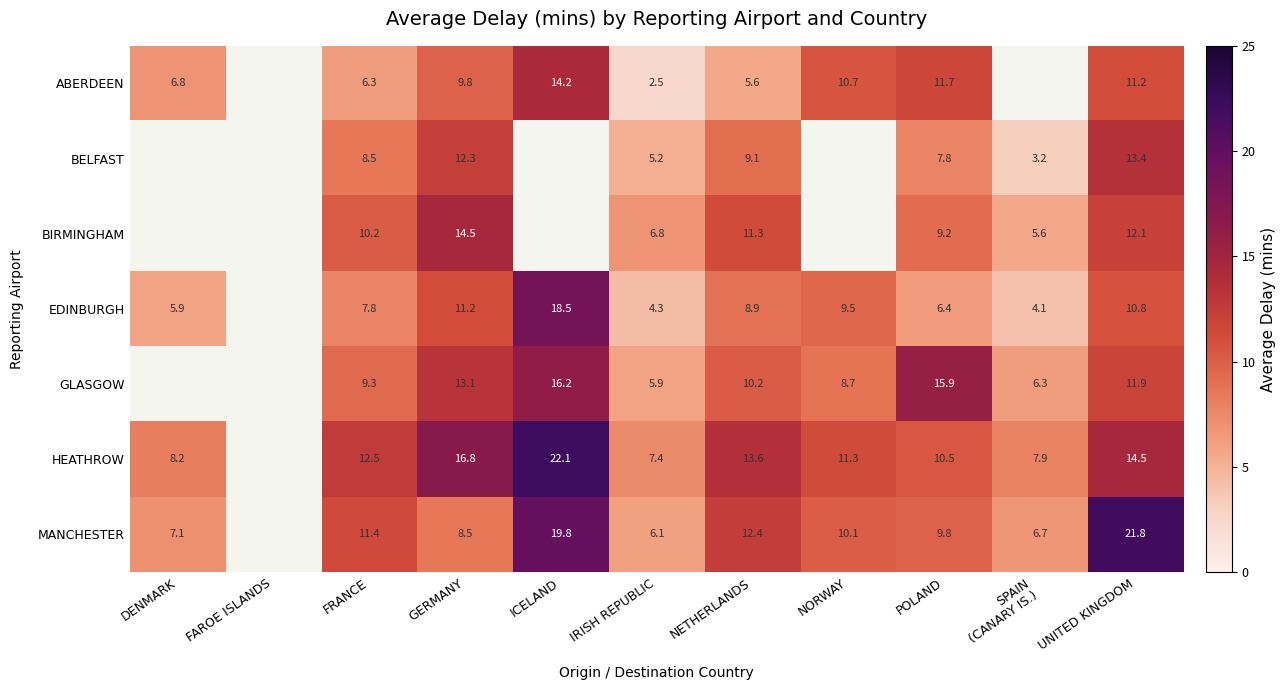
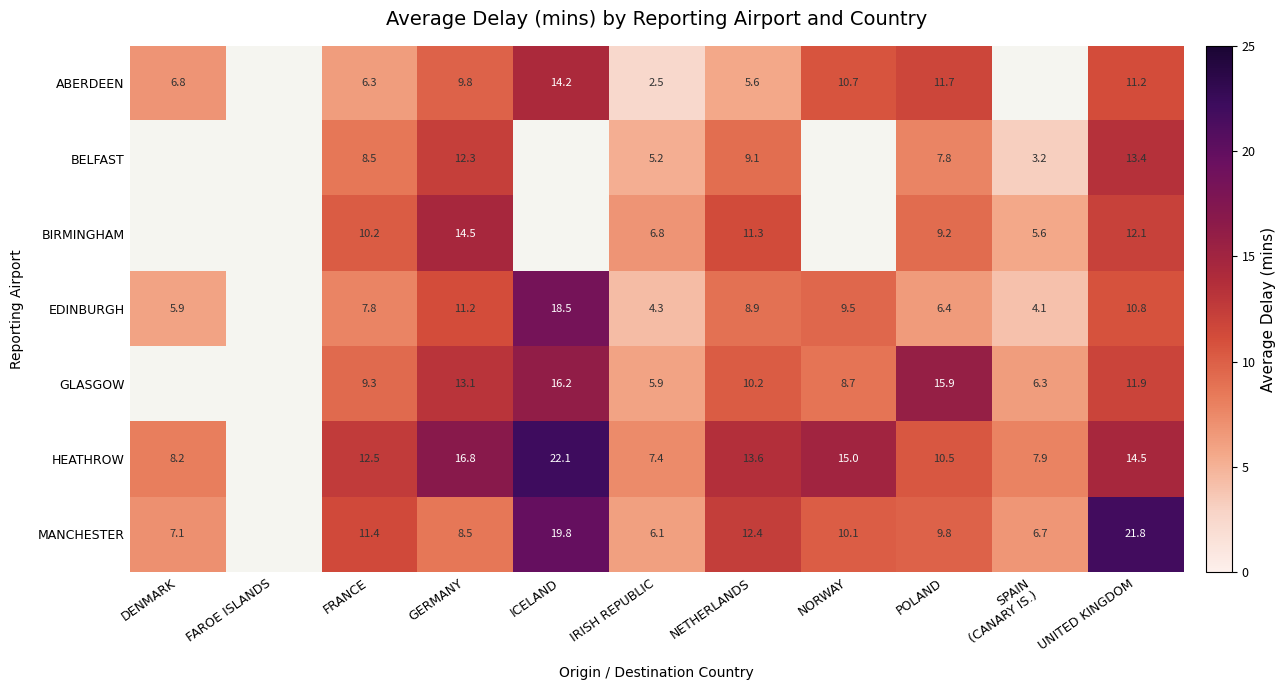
  {
    "ABERDEEN": {
      "DENMARK": 6.8,
      "FRANCE": 6.3,
      "GERMANY": 9.8,
      "ICELAND": 14.2,
      "IRISH REPUBLIC": 2.5,
      "NETHERLANDS": 5.6,
      "NORWAY": 10.7,
      "POLAND": 11.7,
      "UNITED KINGDOM": 11.2
    },
    "BELFAST": {
      "FRANCE": 8.5,
      "GERMANY": 12.3,
      "IRISH REPUBLIC": 5.2,
      "NETHERLANDS": 9.1,
      "POLAND": 7.8,
      "SPAIN (CANARY IS.)": 3.2,
      "UNITED KINGDOM": 13.4
    },
    "BIRMINGHAM": {
      "FRANCE": 10.2,
      "GERMANY": 14.5,
      "IRISH REPUBLIC": 6.8,
      "NETHERLANDS": 11.3,
      "POLAND": 9.2,
      "SPAIN (CANARY IS.)": 5.6,
      "UNITED KINGDOM": 12.1
    },
    "EDINBURGH": {
      "DENMARK": 5.9,
      "FRANCE": 7.8,
      "GERMANY": 11.2,
      "ICELAND": 18.5,
      "IRISH REPUBLIC": 4.3,
      "NETHERLANDS": 8.9,
      "NORWAY": 9.5,
      "POLAND": 6.4,
      "SPAIN (CANARY IS.)": 4.1,
      "UNITED KINGDOM": 10.8
    },
    "GLASGOW": {
      "FRANCE": 9.3,
      "GERMANY": 13.1,
      "ICELAND": 16.2,
      "IRISH REPUBLIC": 5.9,
      "NETHERLANDS": 10.2,
      "NORWAY": 8.7,
      "POLAND": 15.9,
      "SPAIN (CANARY IS.)": 6.3,
      "UNITED KINGDOM": 11.9
    },
    "HEATHROW": {
      "DENMARK": 8.2,
      "FRANCE": 12.5,
      "GERMANY": 16.8,
      "ICELAND": 22.1,
      "IRISH REPUBLIC": 7.4,
      "NETHERLANDS": 13.6,
-     "NORWAY": 11.3,
+     "NORWAY": 15.0,
      "POLAND": 10.5,
      "SPAIN (CANARY IS.)": 7.9,
      "UNITED KINGDOM": 14.5
    },
    "MANCHESTER": {
      "DENMARK": 7.1,
      "FRANCE": 11.4,
      "GERMANY": 8.5,
      "ICELAND": 19.8,
      "IRISH REPUBLIC": 6.1,
      "NETHERLANDS": 12.4,
      "NORWAY": 10.1,
      "POLAND": 9.8,
      "SPAIN (CANARY IS.)": 6.7,
      "UNITED KINGDOM": 21.8
    }
  }
